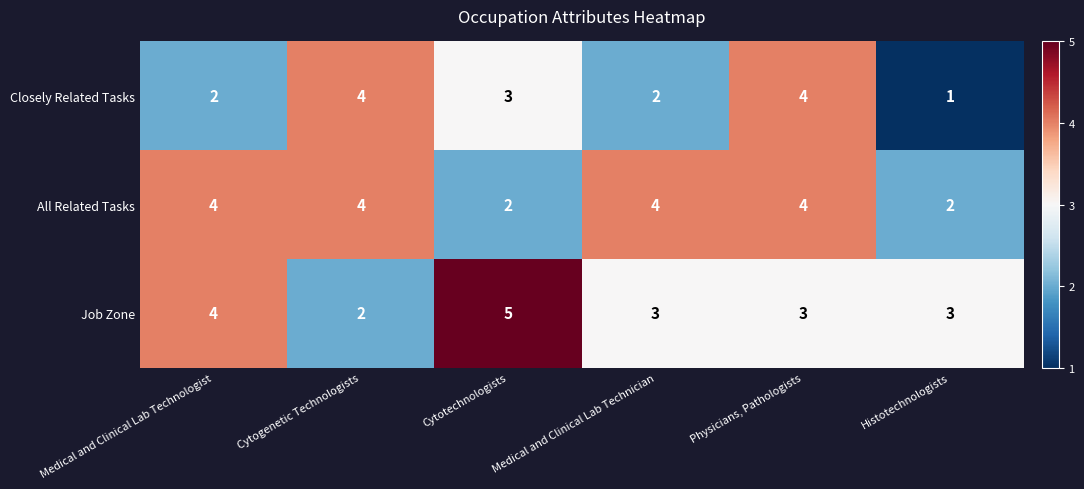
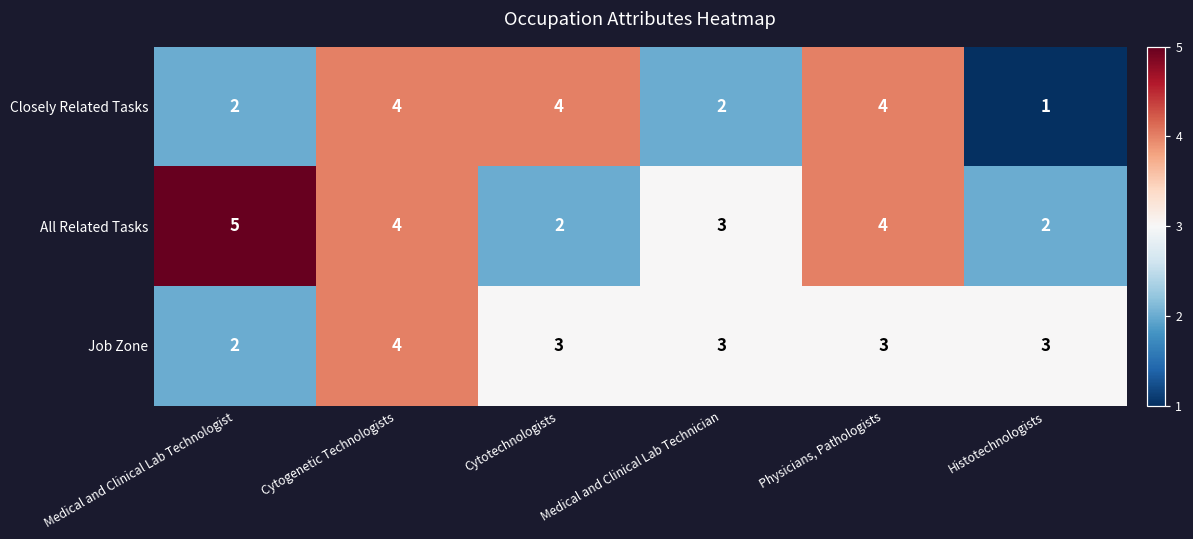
  {
    "Closely Related Tasks": {
      "Medical and Clinical Lab Technologist": 2,
      "Cytogenetic Technologists": 4,
-     "Cytotechnologists": 3,
+     "Cytotechnologists": 4,
      "Medical and Clinical Lab Technician": 2,
      "Physicians, Pathologists": 4,
      "Histotechnologists": 1
    },
    "All Related Tasks": {
-     "Medical and Clinical Lab Technologist": 4,
+     "Medical and Clinical Lab Technologist": 5,
      "Cytogenetic Technologists": 4,
      "Cytotechnologists": 2,
-     "Medical and Clinical Lab Technician": 4,
+     "Medical and Clinical Lab Technician": 3,
      "Physicians, Pathologists": 4,
      "Histotechnologists": 2
    },
    "Job Zone": {
-     "Medical and Clinical Lab Technologist": 4,
-     "Cytogenetic Technologists": 2,
-     "Cytotechnologists": 5,
+     "Medical and Clinical Lab Technologist": 2,
+     "Cytogenetic Technologists": 4,
+     "Cytotechnologists": 3,
      "Medical and Clinical Lab Technician": 3,
      "Physicians, Pathologists": 3,
      "Histotechnologists": 3
    }
  }
